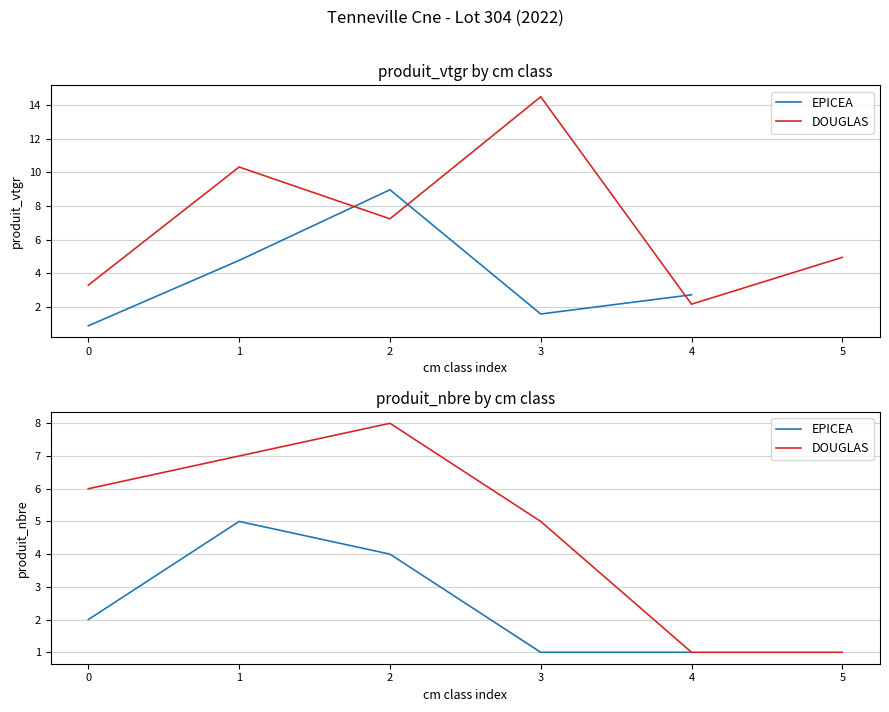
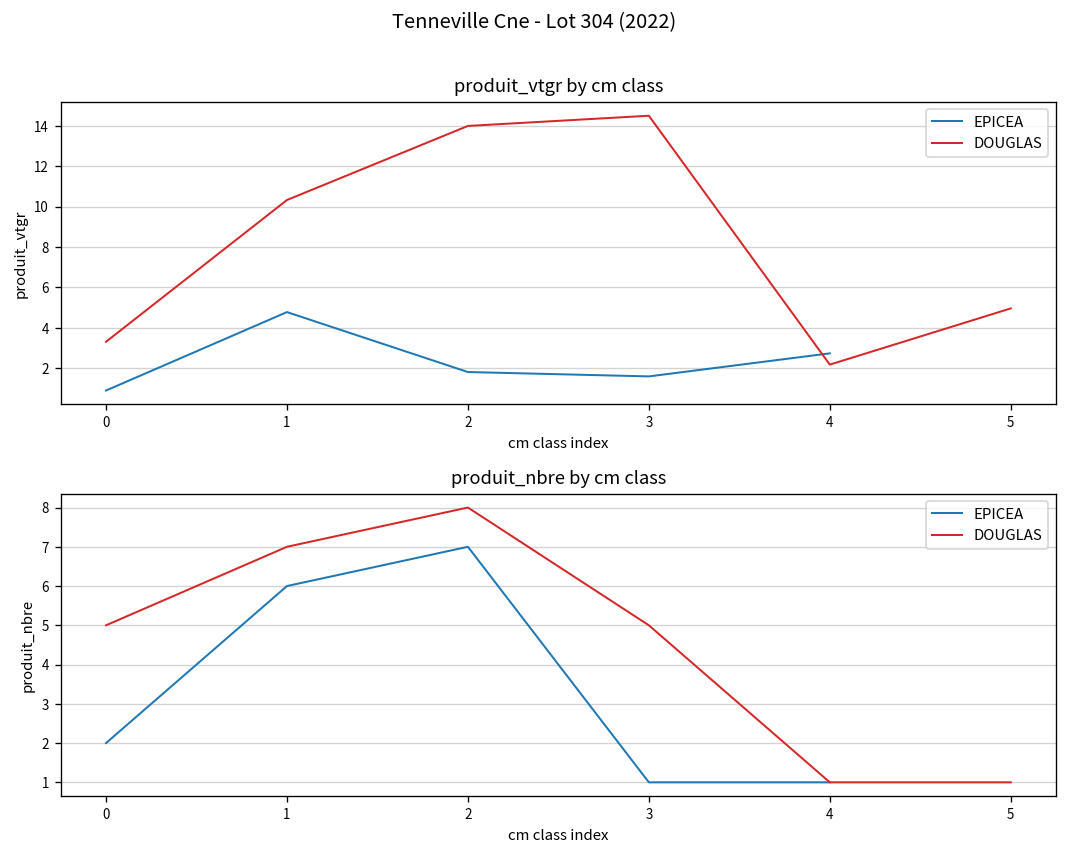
  {
    "produit_vtgr by cm class": {
      "EPICEA": {
        "0": 0.9,
        "1": 4.8,
-       "2": 9.0,
+       "2": 1.8,
        "3": 1.6,
        "4": 2.7
      },
      "DOUGLAS": {
        "0": 3.3,
        "1": 10.3,
-       "2": 7.2,
+       "2": 14.0,
        "3": 14.5,
        "4": 2.2,
        "5": 5.0
      }
    },
    "produit_nbre by cm class": {
      "EPICEA": {
        "0": 2,
-       "1": 5,
-       "2": 4,
+       "1": 6,
+       "2": 7,
        "3": 1
      },
      "DOUGLAS": {
-       "0": 6,
+       "0": 5,
        "1": 7,
        "2": 8,
        "3": 5,
        "5": 1
      }
    }
  }
